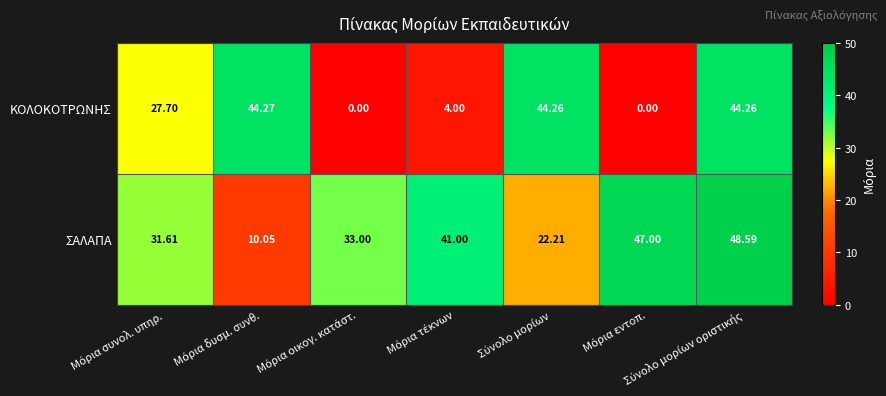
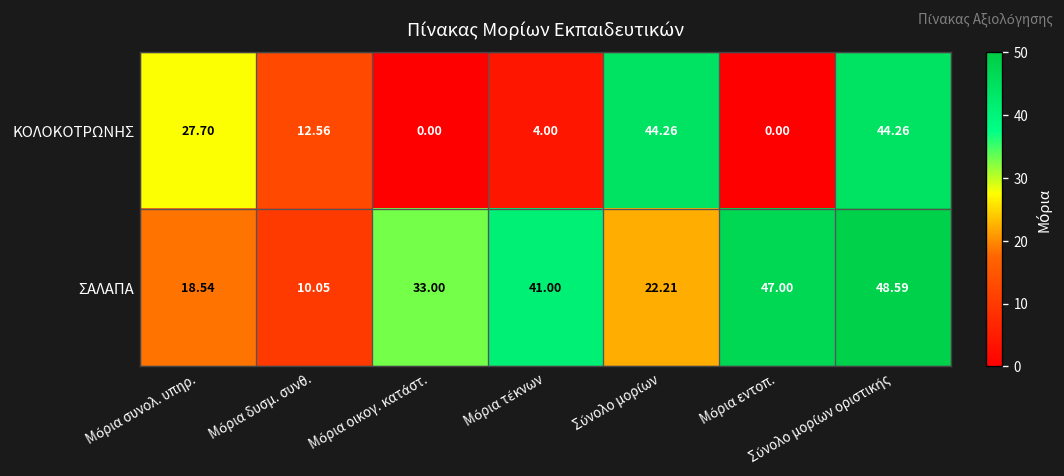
  {
    "ΚΟΛΟΚΟΤΡΩΝΗΣ": {
      "Μόρια συνολ. υπηρ.": 27.70,
-     "Μόρια δυσμ. συνθ.": 44.27,
+     "Μόρια δυσμ. συνθ.": 12.56,
      "Μόρια οικογ. κατάστ.": 0.00,
      "Μόρια τέκνων": 4.00,
      "Σύνολο μορίων": 44.26,
      "Μόρια εντοπ.": 0.00,
      "Σύνολο μορίων οριστικής": 44.26
    },
    "ΣΑΛΑΠΑ": {
-     "Μόρια συνολ. υπηρ.": 31.61,
+     "Μόρια συνολ. υπηρ.": 18.54,
      "Μόρια δυσμ. συνθ.": 10.05,
      "Μόρια οικογ. κατάστ.": 33.00,
      "Μόρια τέκνων": 41.00,
      "Σύνολο μορίων": 22.21,
      "Μόρια εντοπ.": 47.00,
      "Σύνολο μορίων οριστικής": 48.59
    }
  }
